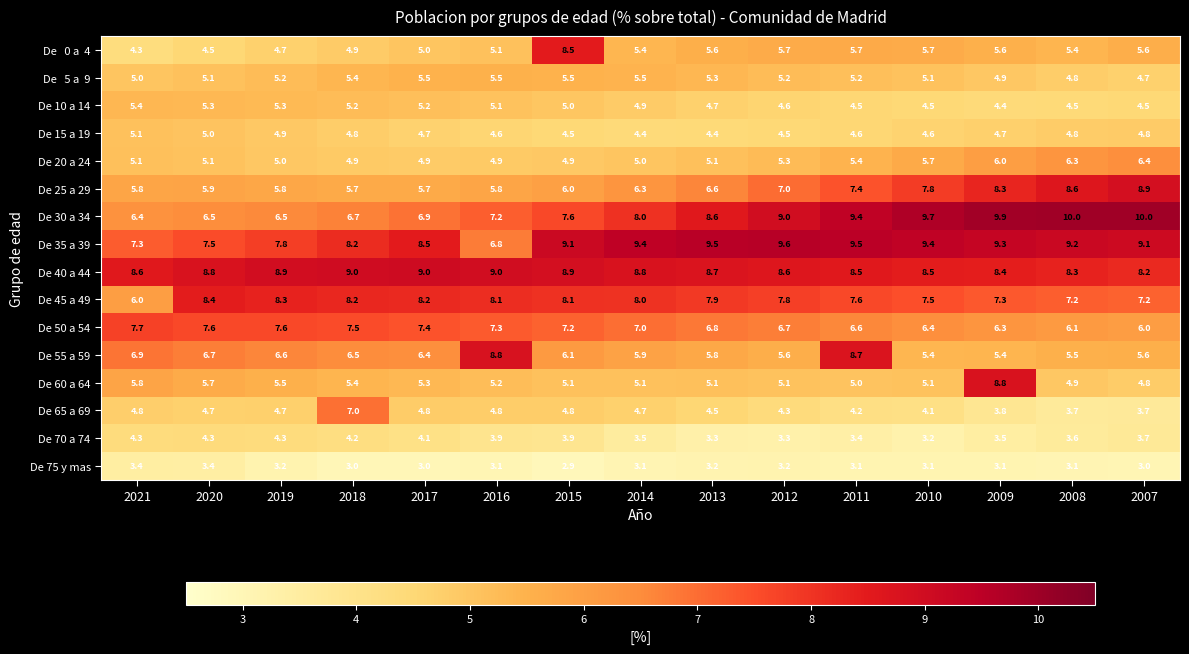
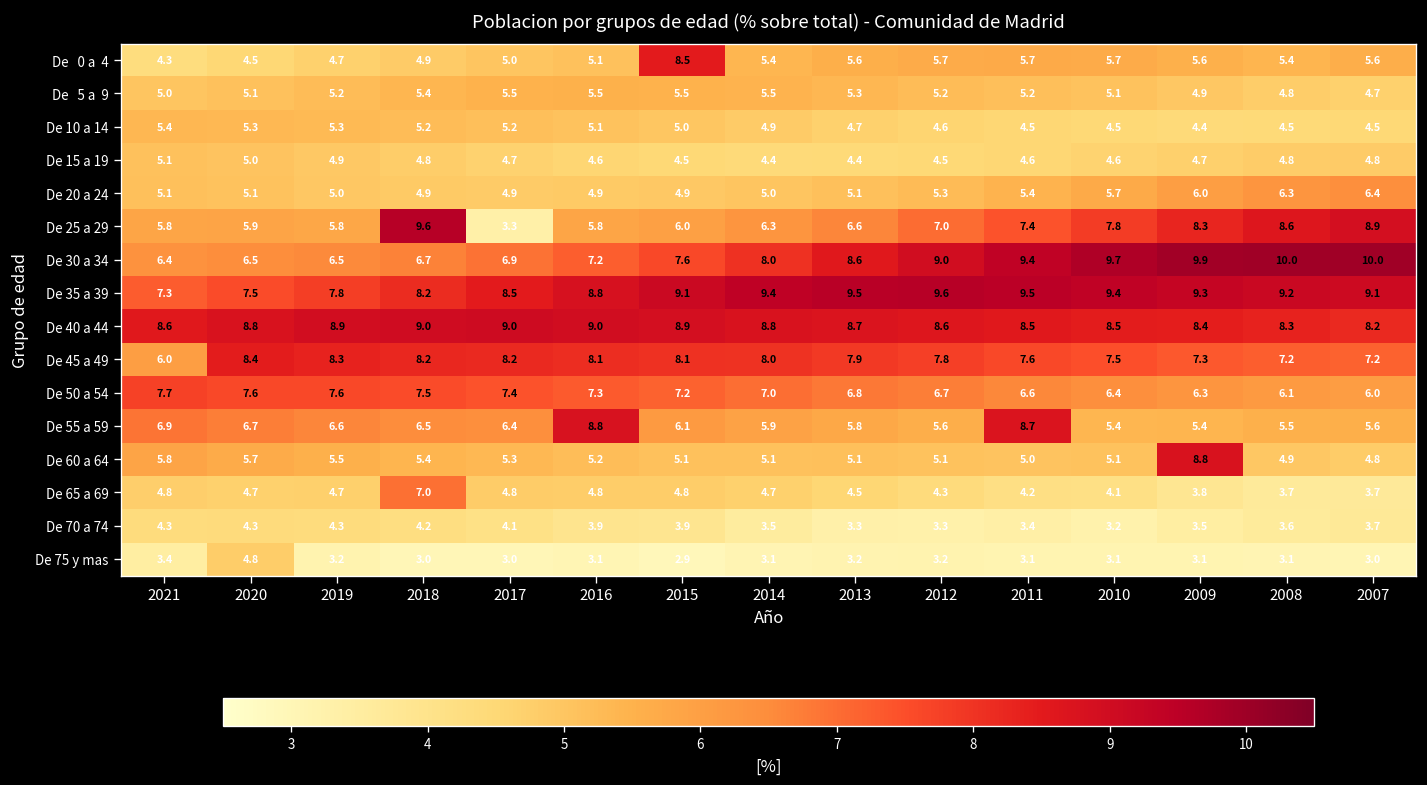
  {
    "De 25 a 29": {
      "2021": 5.8,
      "2020": 5.9,
      "2019": 5.8,
-     "2018": 5.7,
-     "2017": 5.7,
+     "2018": 9.6,
+     "2017": 3.3,
      "2016": 5.8,
      "2015": 6.0,
      "2014": 6.3,
      "2013": 6.6,
      "2012": 7.0,
      "2011": 7.4,
      "2010": 7.8,
      "2009": 8.3,
      "2008": 8.6,
      "2007": 8.9
    },
    "De 35 a 39": {
      "2021": 7.3,
      "2020": 7.5,
      "2019": 7.8,
      "2018": 8.2,
      "2017": 8.5,
-     "2016": 6.8,
+     "2016": 8.8,
      "2015": 9.1,
      "2014": 9.4,
      "2013": 9.5,
      "2012": 9.6,
      "2011": 9.5,
      "2010": 9.4,
      "2009": 9.3,
      "2008": 9.2,
      "2007": 9.1
    },
    "De 75 y mas": {
      "2021": 3.4,
-     "2020": 3.4,
+     "2020": 4.8,
      "2019": 3.2,
      "2018": 3.0,
      "2017": 3.0,
      "2016": 3.1,
      "2015": 2.9,
      "2014": 3.1,
      "2013": 3.2,
      "2012": 3.2,
      "2011": 3.1,
      "2010": 3.1,
      "2009": 3.1,
      "2008": 3.1,
      "2007": 3.0
    }
  }
